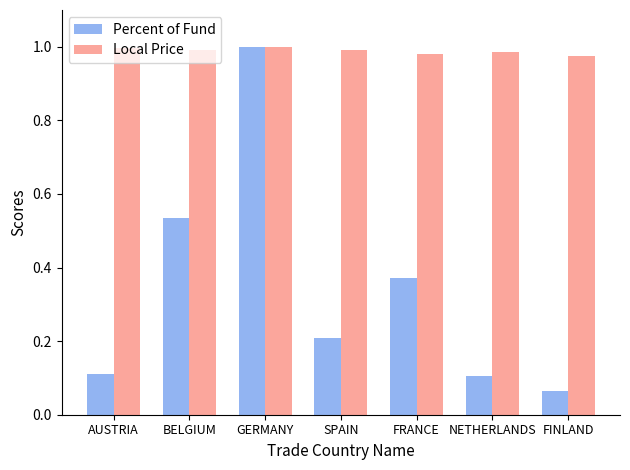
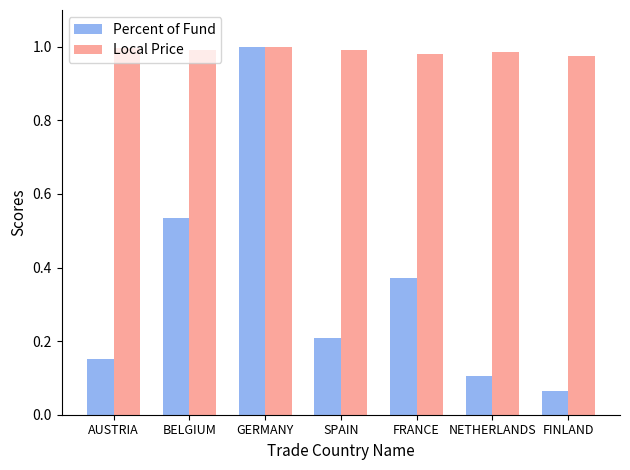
  {
    "Percent of Fund": {
-     "AUSTRIA": 0.11,
+     "AUSTRIA": 0.15,
      "BELGIUM": 0.53,
      "GERMANY": 1.00,
      "SPAIN": 0.21,
      "FRANCE": 0.37,
      "NETHERLANDS": 0.10,
      "FINLAND": 0.06
    },
    "Local Price": {
      "GERMANY": 1.00,
      "SPAIN": 0.99,
      "FRANCE": 0.98,
      "NETHERLANDS": 0.99,
      "FINLAND": 0.97
    }
  }
